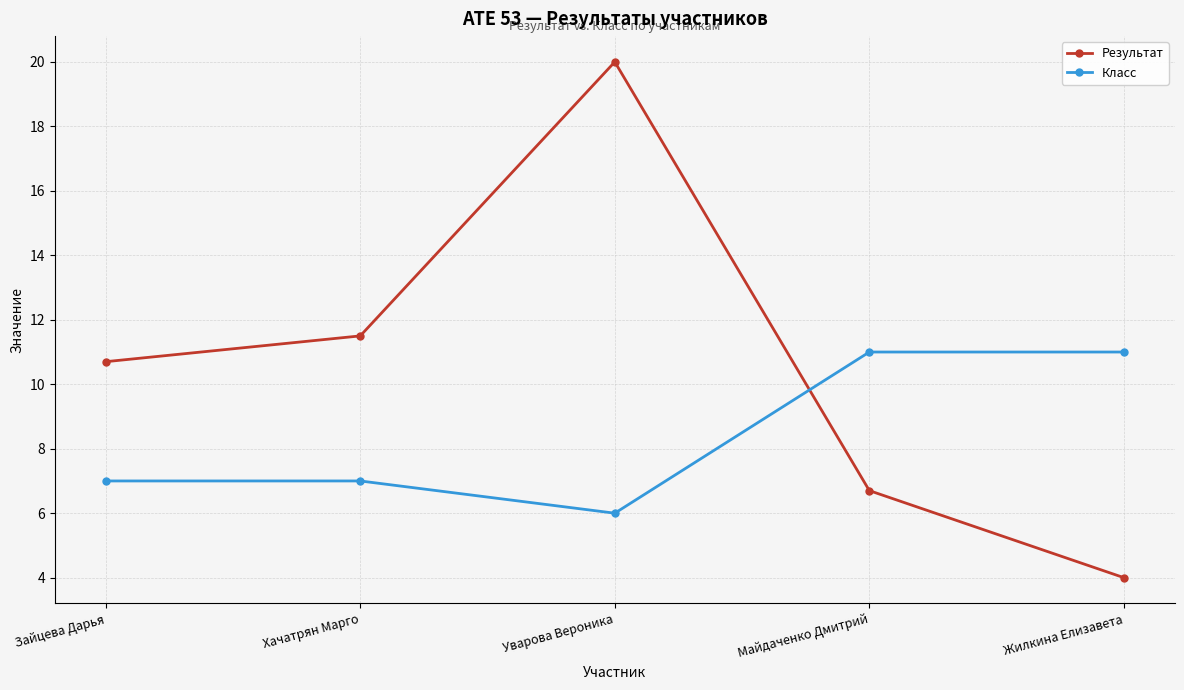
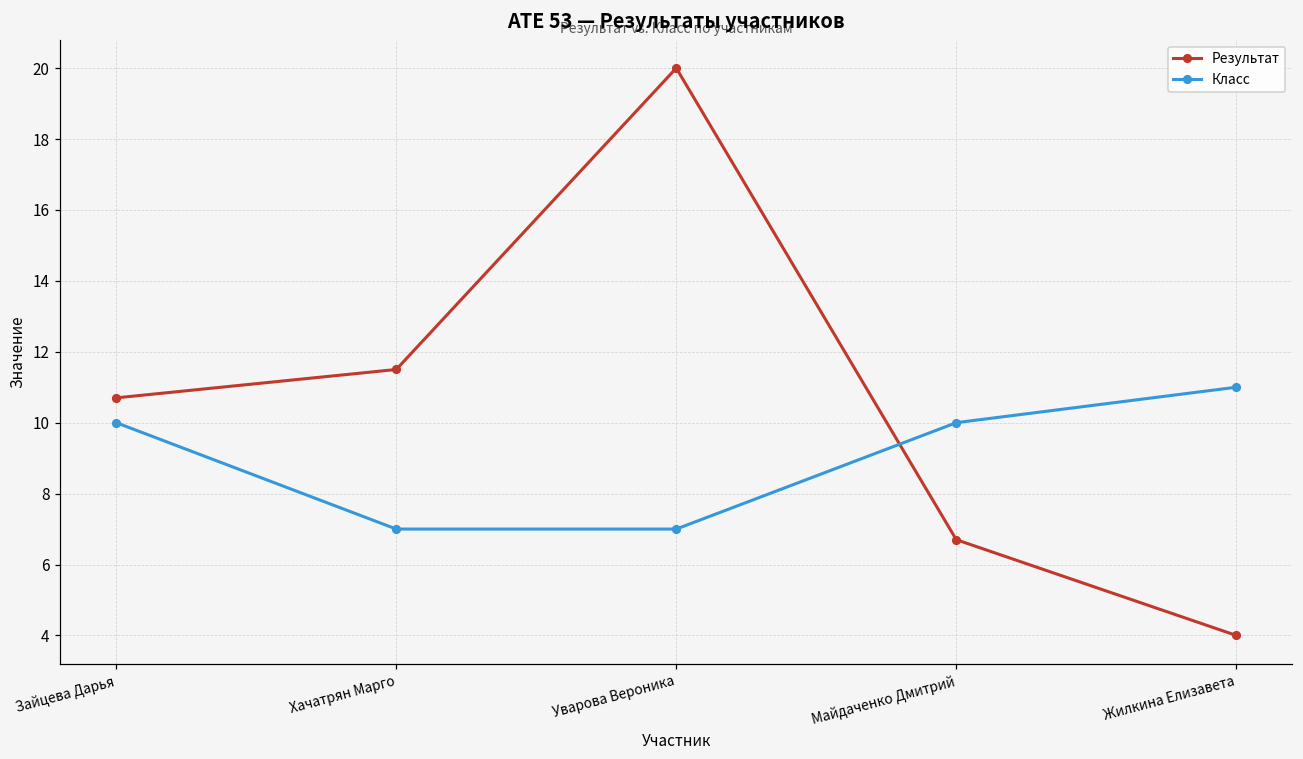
  {
    "Результат": {
      "Зайцева Дарья": 10.7,
      "Хачатрян Марго": 11.5,
      "Уварова Вероника": 20,
      "Майдаченко Дмитрий": 6.7,
      "Жилкина Елизавета": 4
    },
    "Класс": {
-     "Зайцева Дарья": 7,
+     "Зайцева Дарья": 10,
      "Хачатрян Марго": 7,
-     "Уварова Вероника": 6,
-     "Майдаченко Дмитрий": 11,
+     "Уварова Вероника": 7,
+     "Майдаченко Дмитрий": 10,
      "Жилкина Елизавета": 11
    }
  }
